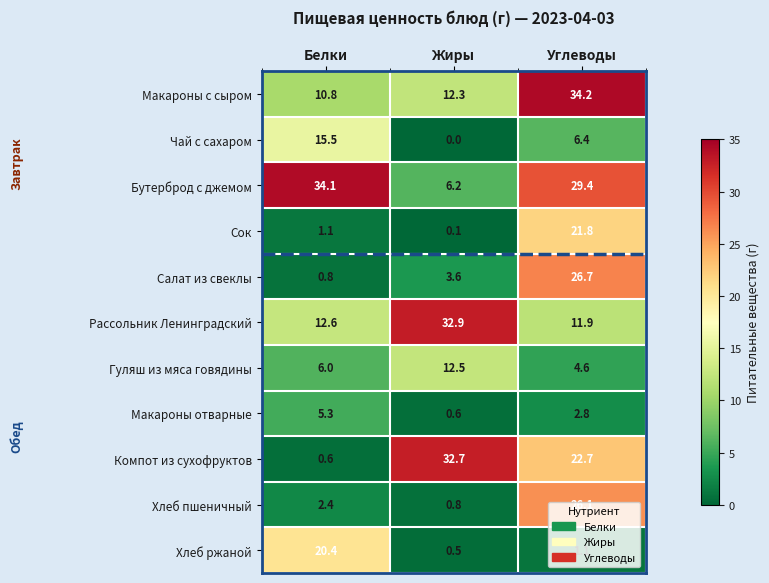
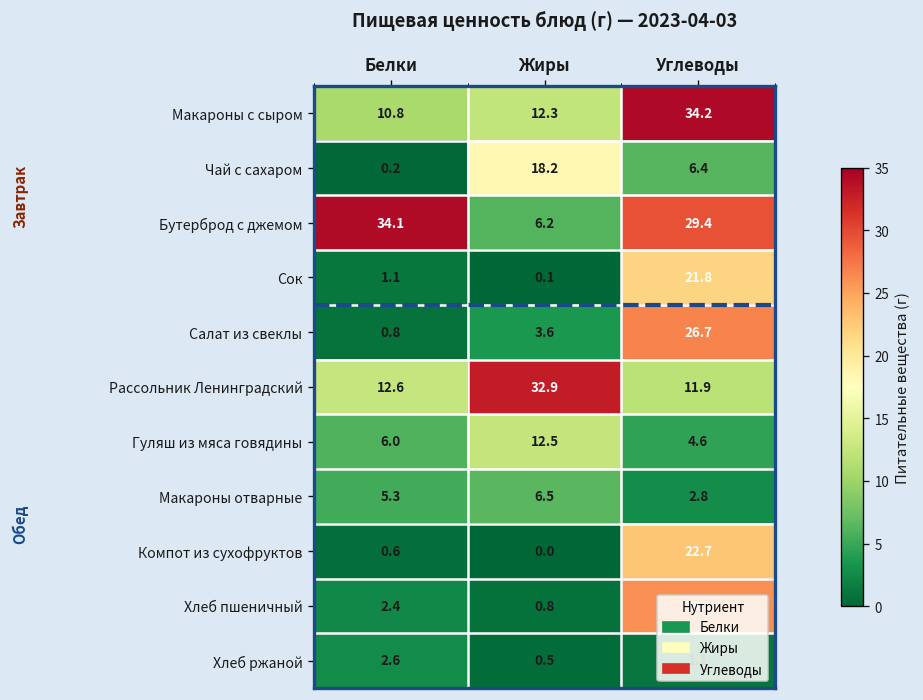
  {
    "Макароны с сыром": {
      "Белки": 10.8,
      "Жиры": 12.3,
      "Углеводы": 34.2
    },
    "Чай с сахаром": {
-     "Белки": 15.5,
-     "Жиры": 0.0,
+     "Белки": 0.2,
+     "Жиры": 18.2,
      "Углеводы": 6.4
    },
    "Бутерброд с джемом": {
      "Белки": 34.1,
      "Жиры": 6.2,
      "Углеводы": 29.4
    },
    "Сок": {
      "Белки": 1.1,
      "Жиры": 0.1,
      "Углеводы": 21.8
    },
    "Салат из свеклы": {
      "Белки": 0.8,
      "Жиры": 3.6,
      "Углеводы": 26.7
    },
    "Рассольник Ленинградский": {
      "Белки": 12.6,
      "Жиры": 32.9,
      "Углеводы": 11.9
    },
    "Гуляш из мяса говядины": {
      "Белки": 6.0,
      "Жиры": 12.5,
      "Углеводы": 4.6
    },
    "Макароны отварные": {
      "Белки": 5.3,
-     "Жиры": 0.6,
+     "Жиры": 6.5,
      "Углеводы": 2.8
    },
    "Компот из сухофруктов": {
      "Белки": 0.6,
-     "Жиры": 32.7,
+     "Жиры": 0.0,
      "Углеводы": 22.7
    },
    "Хлеб пшеничный": {
      "Белки": 2.4,
      "Жиры": 0.8
    },
    "Хлеб ржаной": {
-     "Белки": 20.4,
+     "Белки": 2.6,
      "Жиры": 0.5
    }
  }
